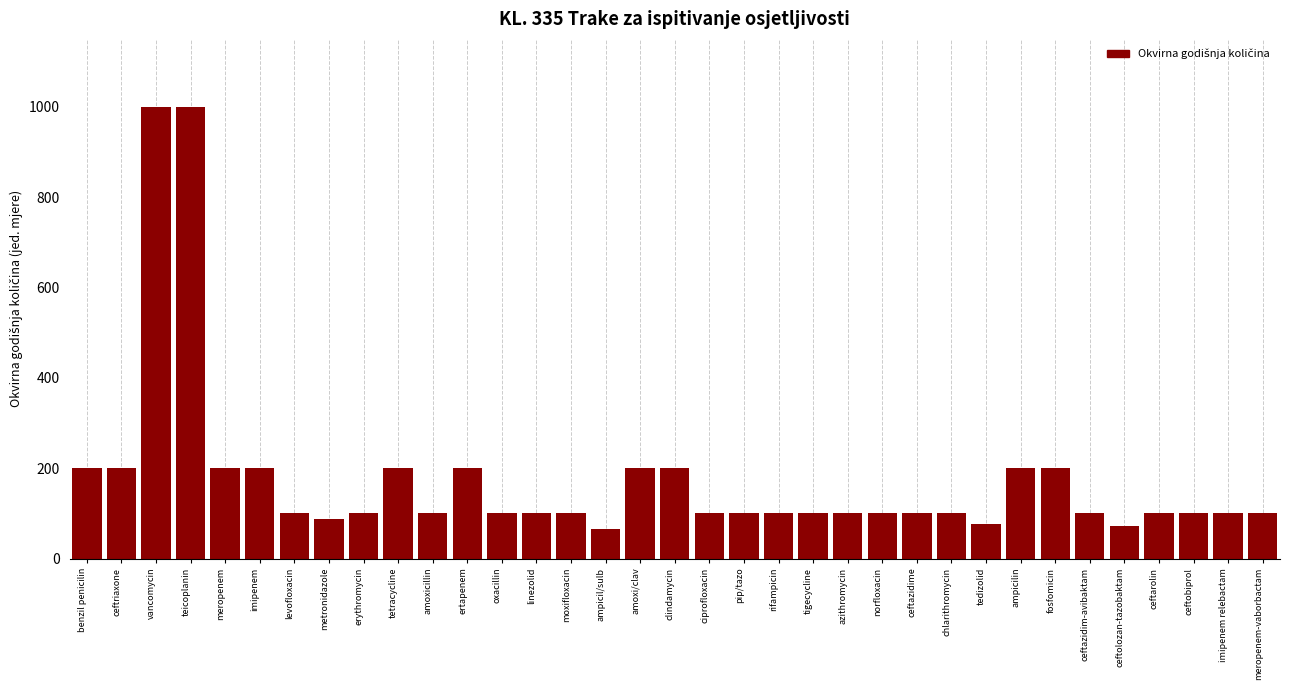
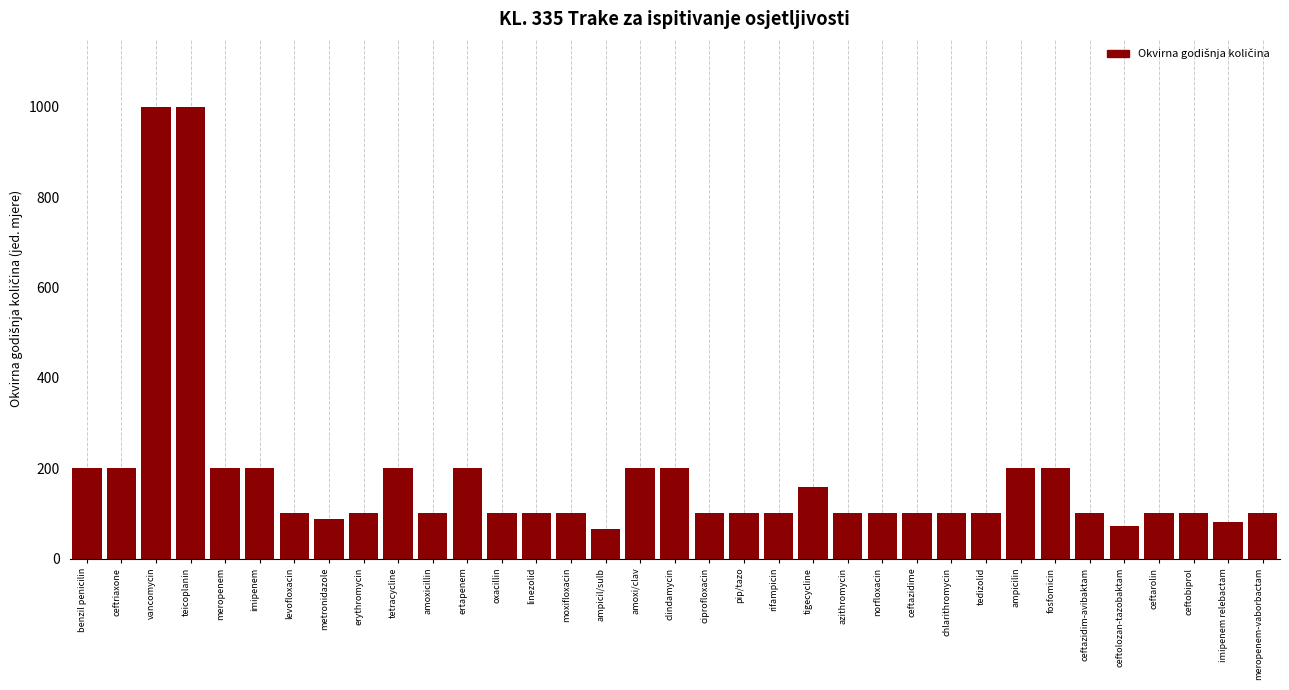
  {
    "benzil penicilin": 200,
    "ceftriaxone": 200,
    "vancomycin": 1000,
    "teicoplanin": 1000,
    "meropenem": 200,
    "imipenem": 200,
    "levofloxacin": 100,
    "metronidazole": 90,
    "erythromycin": 100,
    "tetracycline": 200,
    "amoxicillin": 100,
    "ertapenem": 200,
    "oxacillin": 100,
    "linezolid": 100,
    "moxifloxacin": 100,
    "ampicil/sulb": 70,
    "amoxi/clav": 200,
    "clindamycin": 200,
    "ciprofloxacin": 100,
    "pip/tazo": 100,
    "rifampicin": 100,
-   "tigecycline": 100,
+   "tigecycline": 160,
    "azithromycin": 100,
    "norfloxacin": 100,
    "ceftazidime": 100,
    "chlarithromycin": 100,
-   "tedizolid": 80,
+   "tedizolid": 100,
    "ampicilin": 200,
    "fosfomicin": 200,
    "ceftazidim-avibaktam": 100,
    "ceftolozan-tazobaktam": 70,
    "ceftarolin": 100,
    "ceftobiprol": 100,
-   "imipenem relebactam": 100,
+   "imipenem relebactam": 80,
    "meropenem-vaborbactam": 100
  }
